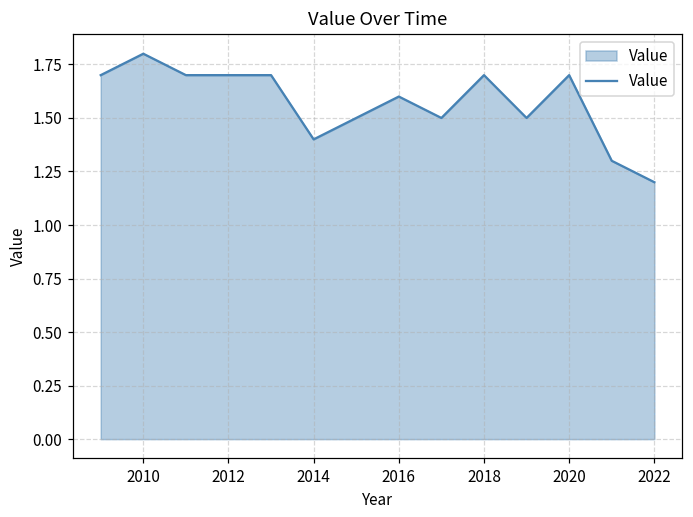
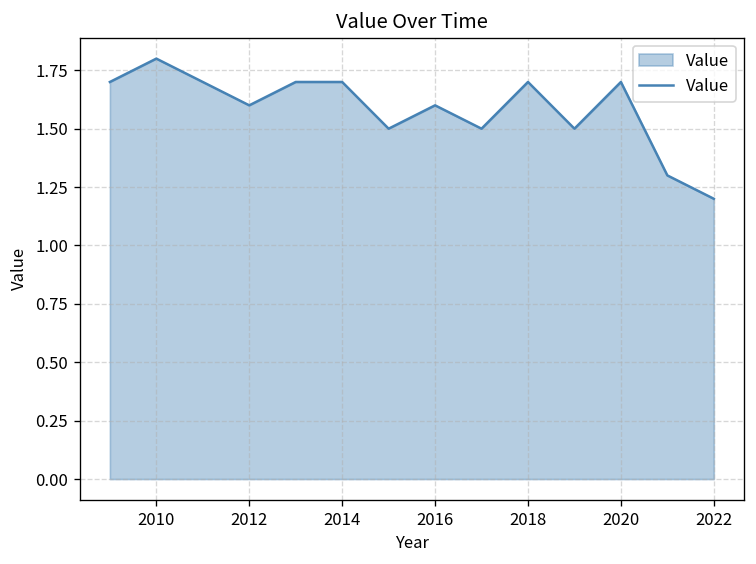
  {
    "2010": 1.8,
-   "2012": 1.7,
-   "2014": 1.4,
+   "2012": 1.6,
+   "2014": 1.7,
    "2016": 1.6,
    "2018": 1.7,
    "2020": 1.7,
    "2022": 1.2
  }
